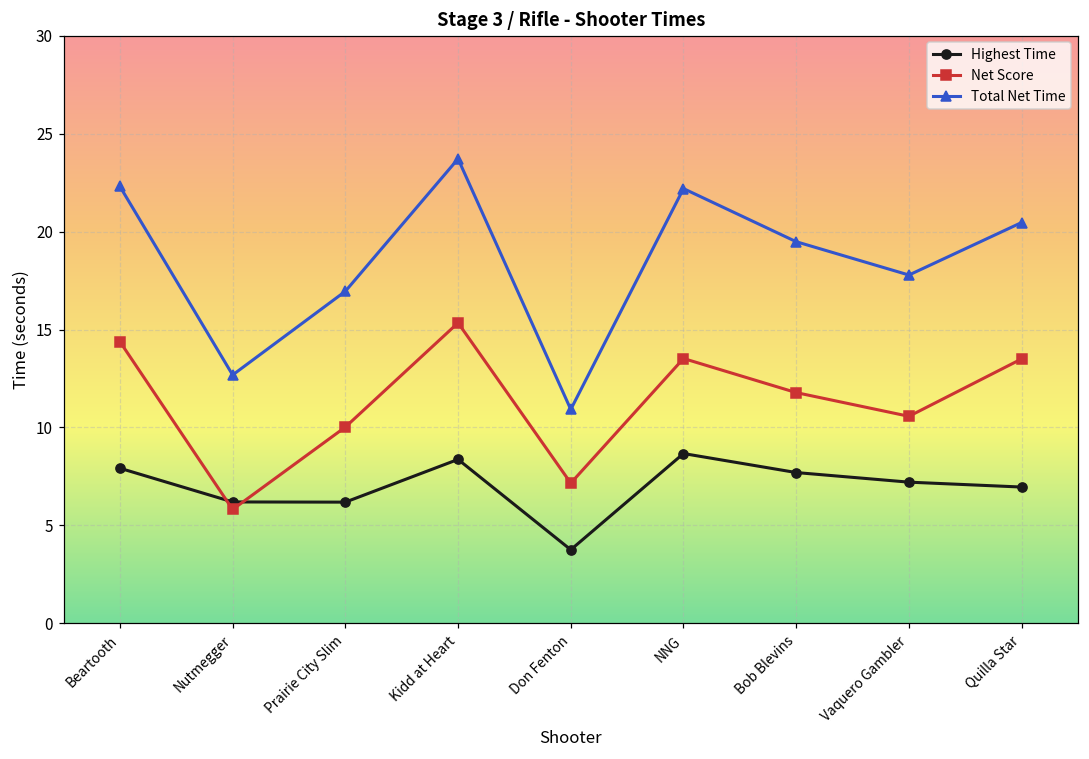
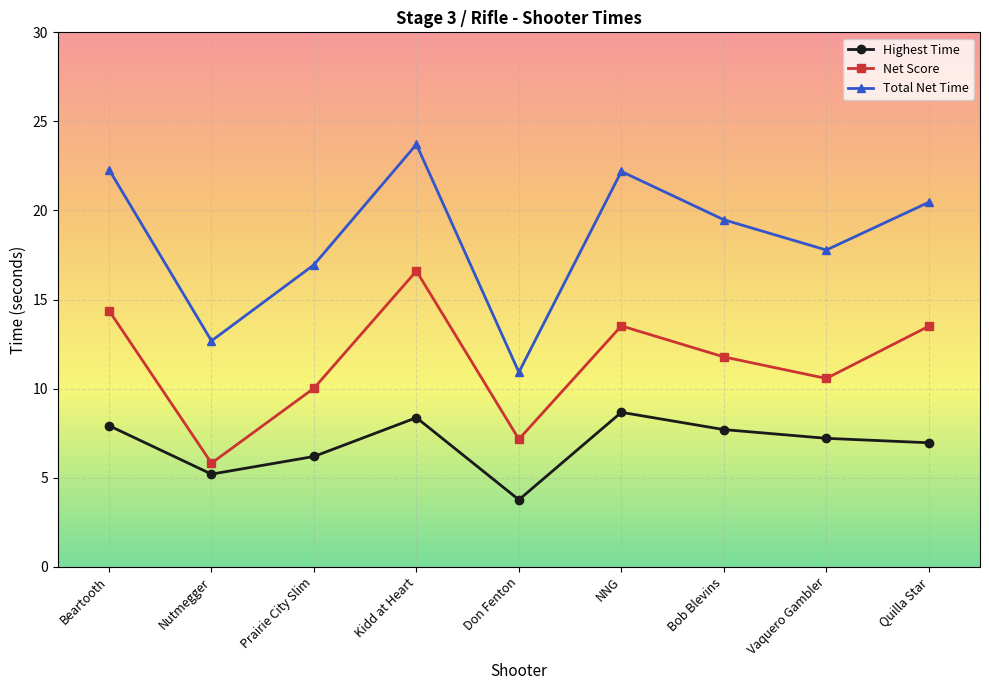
  {
    "Highest Time": {
      "Beartooth": 7.9,
-     "Nutmegger": 6.2,
+     "Nutmegger": 5.2,
      "Prairie City Slim": 6.2,
      "Kidd at Heart": 8.4,
      "Don Fenton": 3.8,
      "NNG": 8.7,
      "Bob Blevins": 7.7,
      "Vaquero Gambler": 7.2,
      "Quilla Star": 7.0
    },
    "Net Score": {
      "Beartooth": 14.4,
      "Nutmegger": 5.8,
      "Prairie City Slim": 10.0,
-     "Kidd at Heart": 15.3,
+     "Kidd at Heart": 16.6,
      "Don Fenton": 7.2,
      "NNG": 13.5,
      "Bob Blevins": 11.8,
      "Vaquero Gambler": 10.6,
      "Quilla Star": 13.5
    },
    "Total Net Time": {
      "Beartooth": 22.3,
      "Nutmegger": 12.7,
      "Prairie City Slim": 17.0,
      "Kidd at Heart": 23.7,
      "Don Fenton": 10.9,
      "NNG": 22.2,
      "Bob Blevins": 19.5,
      "Vaquero Gambler": 17.8,
      "Quilla Star": 20.5
    }
  }
